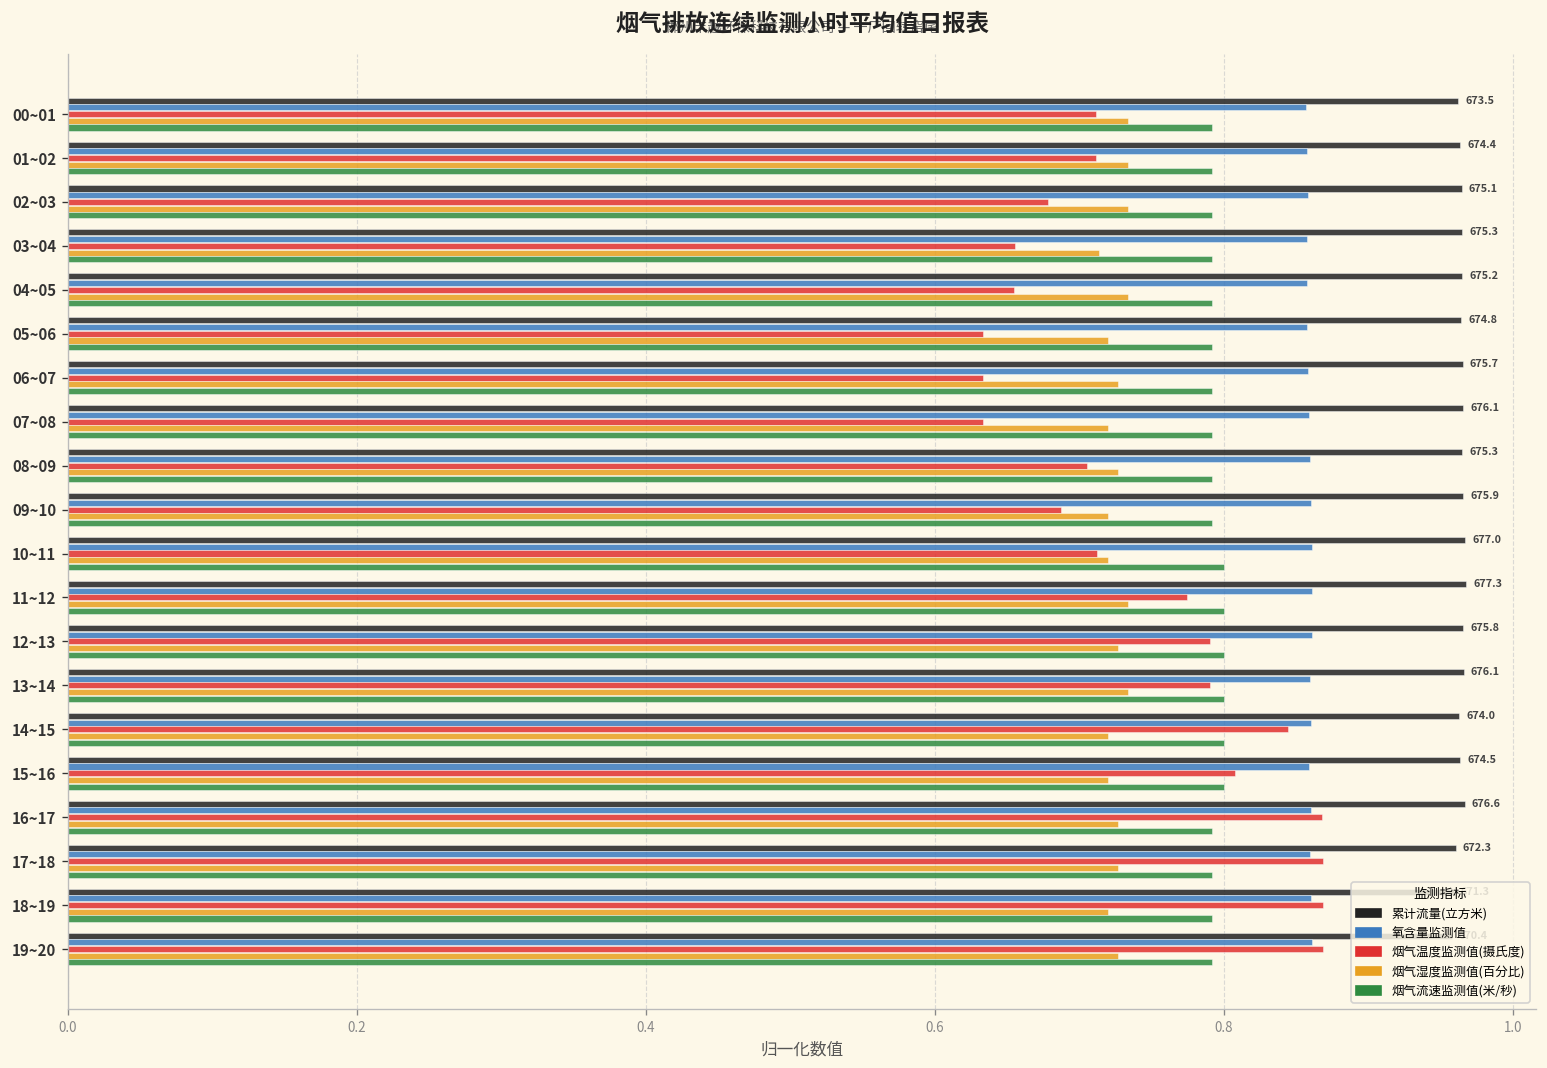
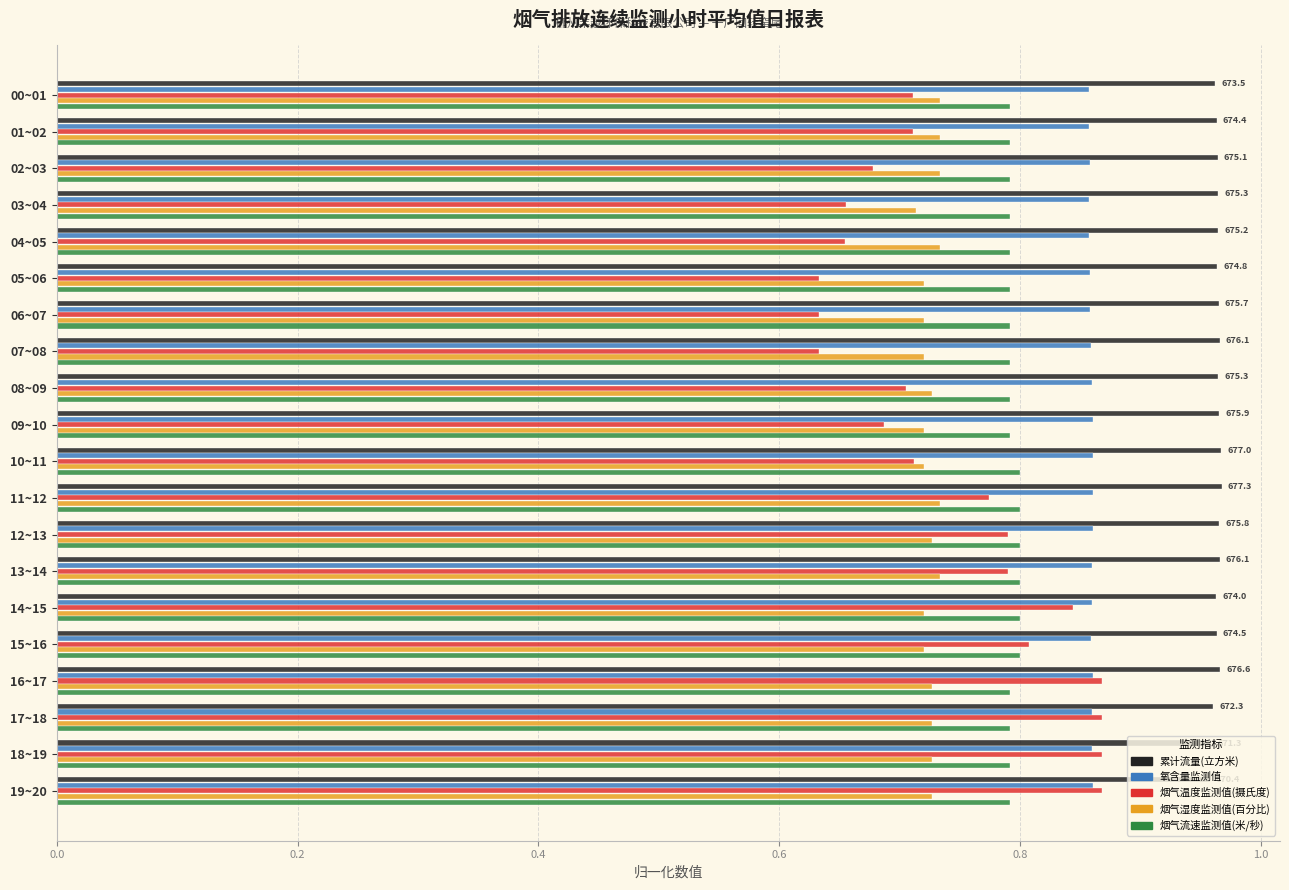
  {
    "氧含量监测值": {
      "00~01": 0.857,
      "01~02": 0.858,
      "02~03": 0.858,
      "03~04": 0.857,
      "04~05": 0.858,
      "05~06": 0.858,
      "06~07": 0.858,
      "07~08": 0.859,
      "08~09": 0.860,
      "09~10": 0.860,
      "10~11": 0.861,
      "11~12": 0.861,
      "12~13": 0.861,
      "13~14": 0.860,
      "14~15": 0.860,
      "15~16": 0.859,
      "16~17": 0.861,
      "17~18": 0.860,
      "18~19": 0.860,
      "19~20": 0.861
    },
    "烟气温度监测值(摄氏度)": {
      "00~01": 0.711,
      "01~02": 0.711,
      "02~03": 0.678,
      "03~04": 0.655,
      "04~05": 0.655,
      "05~06": 0.633,
      "06~07": 0.633,
      "07~08": 0.633,
      "08~09": 0.705,
      "09~10": 0.687,
      "10~11": 0.712,
      "11~12": 0.774,
      "12~13": 0.790,
      "13~14": 0.790,
      "14~15": 0.844,
      "15~16": 0.808,
      "16~17": 0.868,
      "17~18": 0.868,
      "18~19": 0.869,
      "19~20": 0.868
    },
    "烟气湿度监测值(百分比)": {
      "00~01": 0.733,
      "01~02": 0.733,
      "02~03": 0.733,
      "03~04": 0.713,
      "04~05": 0.733,
      "05~06": 0.720,
-     "06~07": 0.727,
+     "06~07": 0.720,
      "07~08": 0.720,
      "08~09": 0.727,
      "09~10": 0.720,
      "10~11": 0.720,
      "11~12": 0.733,
      "12~13": 0.727,
      "13~14": 0.733,
      "14~15": 0.720,
      "15~16": 0.720,
      "16~17": 0.727,
      "17~18": 0.727,
-     "18~19": 0.720,
+     "18~19": 0.727,
      "19~20": 0.727
    },
    "烟气流速监测值(米/秒)": {
      "00~01": 0.792,
      "01~02": 0.792,
      "02~03": 0.792,
      "03~04": 0.792,
      "04~05": 0.792,
      "05~06": 0.792,
      "06~07": 0.792,
      "07~08": 0.792,
      "08~09": 0.792,
      "09~10": 0.792,
      "10~11": 0.800,
      "11~12": 0.800,
      "12~13": 0.800,
      "13~14": 0.800,
      "14~15": 0.800,
      "15~16": 0.800,
      "16~17": 0.792,
      "17~18": 0.792,
      "18~19": 0.792,
      "19~20": 0.792
    }
  }
